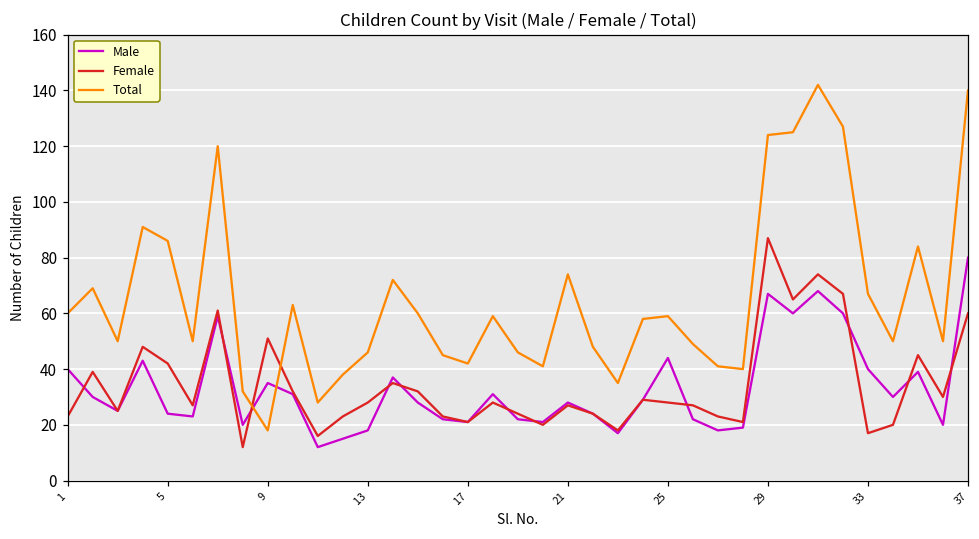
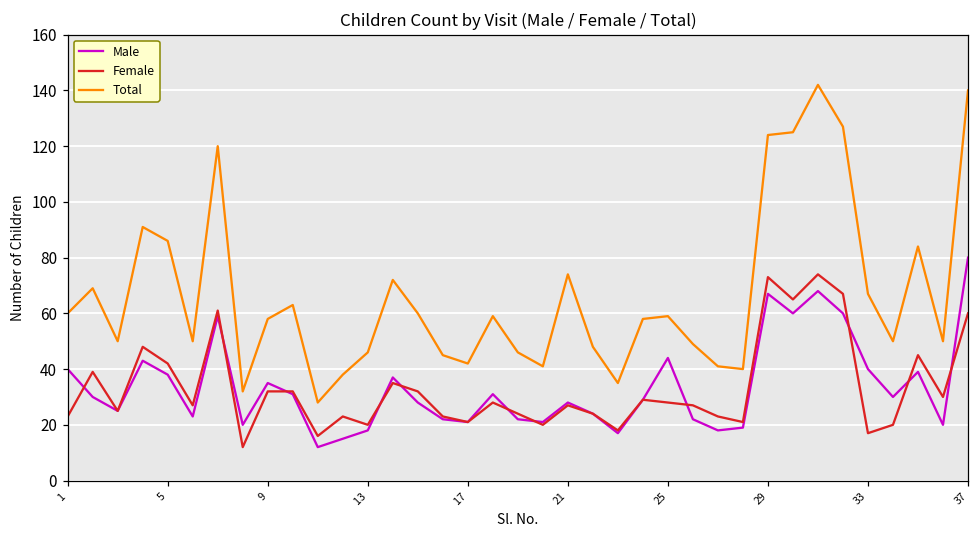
  {
    "Male": {
      "1": 40,
-     "5": 24,
+     "5": 38,
      "9": 35,
      "13": 18,
      "21": 28,
      "25": 44,
      "29": 67,
      "33": 40,
      "37": 80
    },
    "Female": {
      "1": 23,
      "5": 42,
-     "9": 51,
-     "13": 28,
+     "9": 32,
+     "13": 20,
      "21": 27,
      "25": 28,
-     "29": 87,
+     "29": 73,
      "33": 17,
      "37": 60
    },
    "Total": {
      "1": 60,
      "5": 86,
-     "9": 18,
+     "9": 58,
      "13": 46,
      "17": 42,
      "21": 74,
      "25": 59,
      "29": 124,
      "33": 67,
      "37": 140
    }
  }
